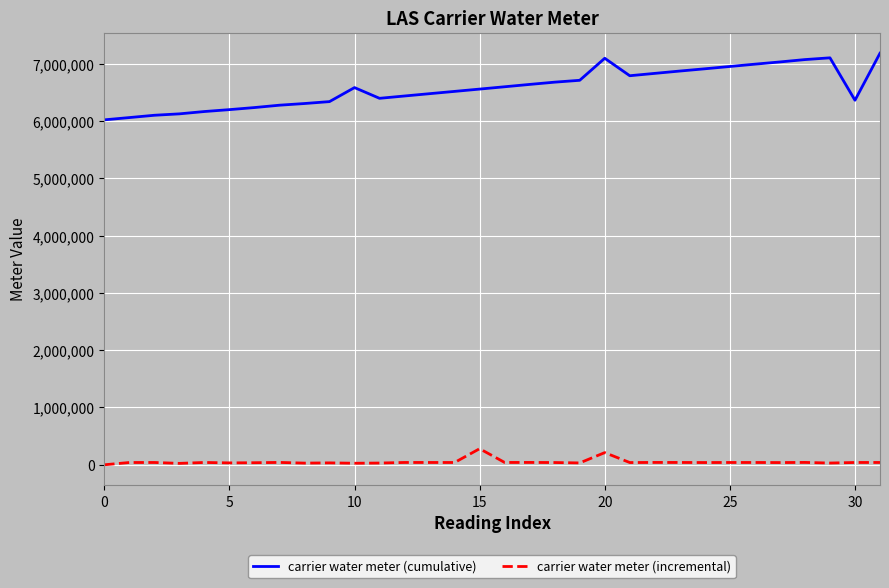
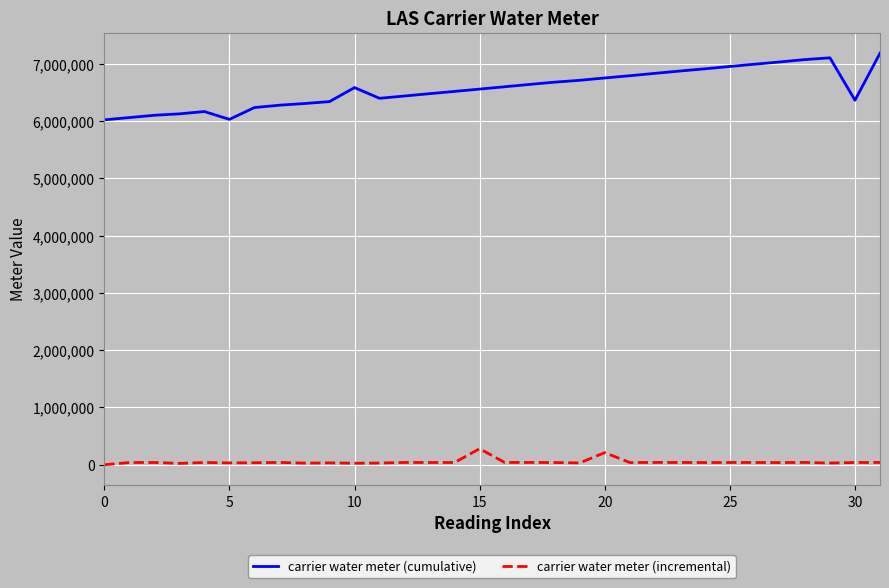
  {
    "carrier water meter (cumulative)": {
      "0": "6,000,000",
-     "5": "6,200,000",
+     "5": "6,000,000",
      "10": "6,600,000",
      "15": "6,600,000",
-     "20": "7,100,000",
+     "20": "6,800,000",
      "25": "7,000,000",
      "30": "6,400,000"
    },
    "carrier water meter (incremental)": {
      "0": "0",
      "5": "0",
      "10": "0",
      "15": "300,000",
      "20": "200,000",
      "25": "0",
      "30": "0"
    }
  }
